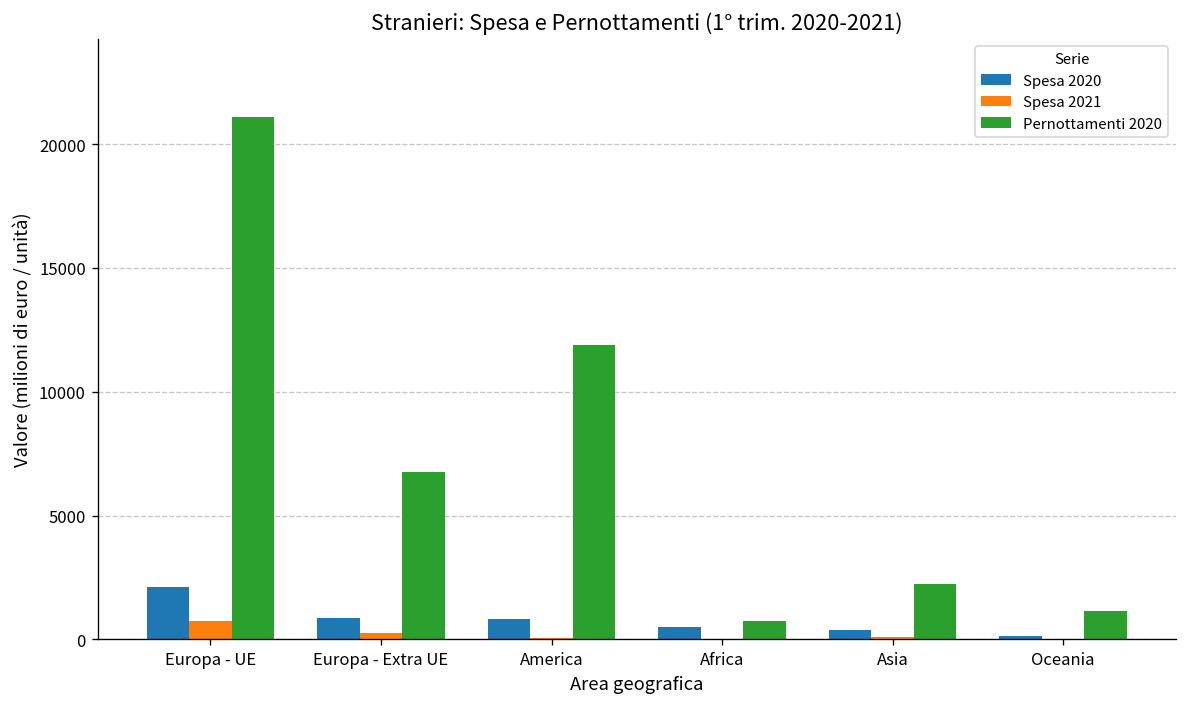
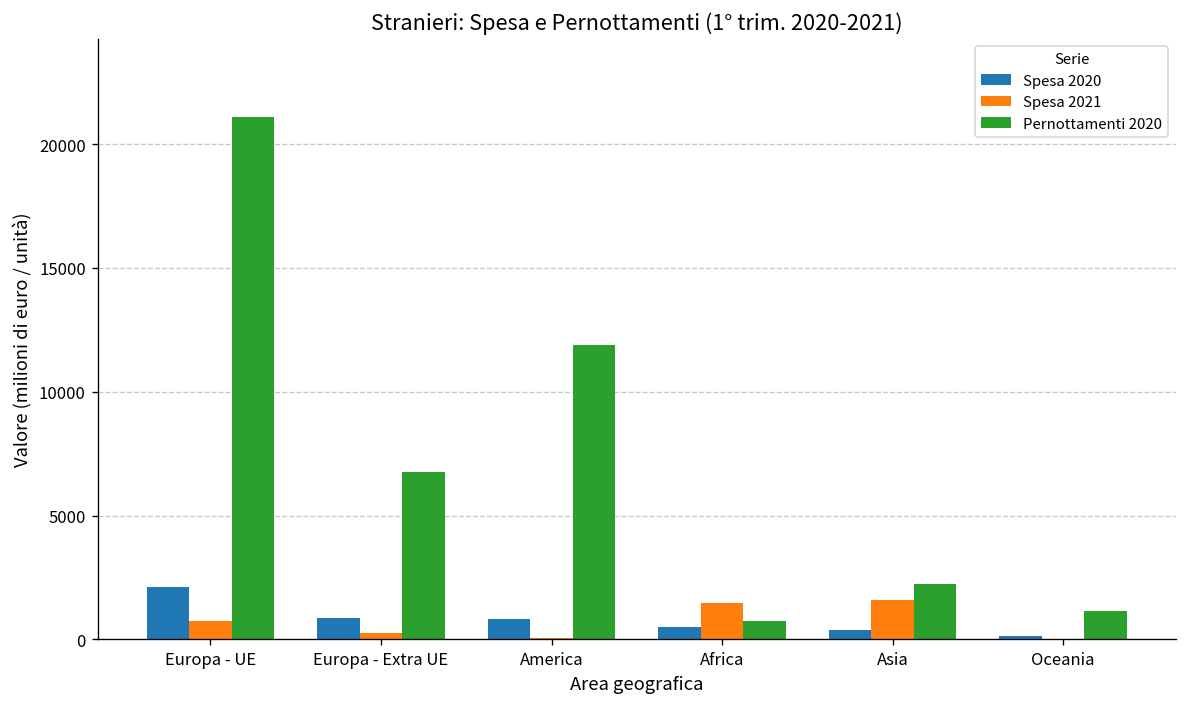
  {
    "Spesa 2020": {
      "Europa - UE": 2100,
      "Europa - Extra UE": 900,
      "America": 800,
      "Africa": 500,
      "Asia": 400,
      "Oceania": 100
    },
    "Spesa 2021": {
      "Europa - UE": 700,
      "Europa - Extra UE": 300,
-     "Africa": 0,
-     "Asia": 100
+     "Africa": 1500,
+     "Asia": 1600
    },
    "Pernottamenti 2020": {
      "Europa - UE": 21100,
      "Europa - Extra UE": 6700,
      "America": 11900,
      "Africa": 700,
      "Asia": 2200,
      "Oceania": 1200
    }
  }
